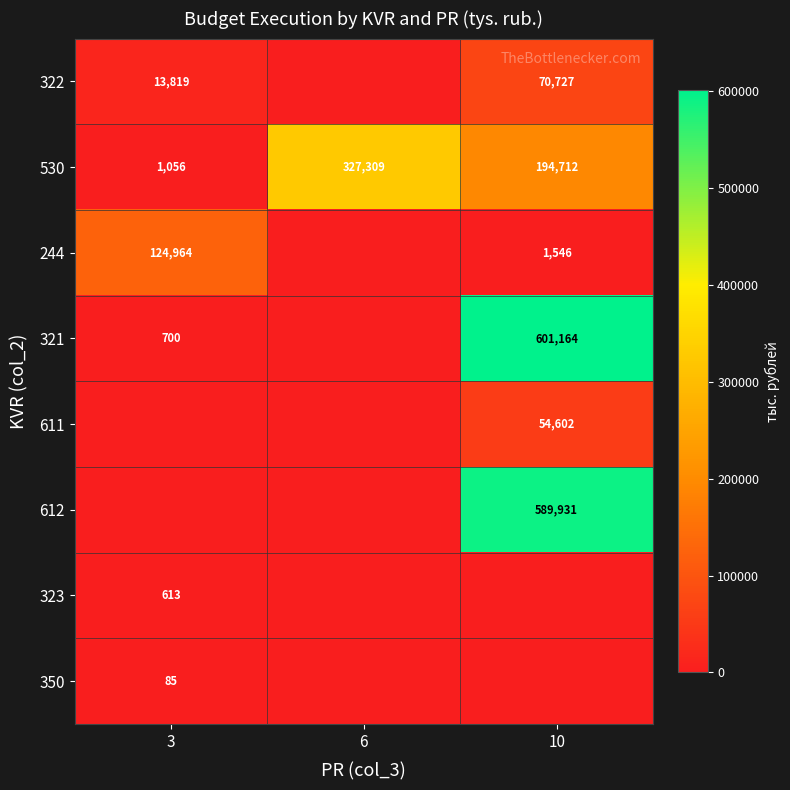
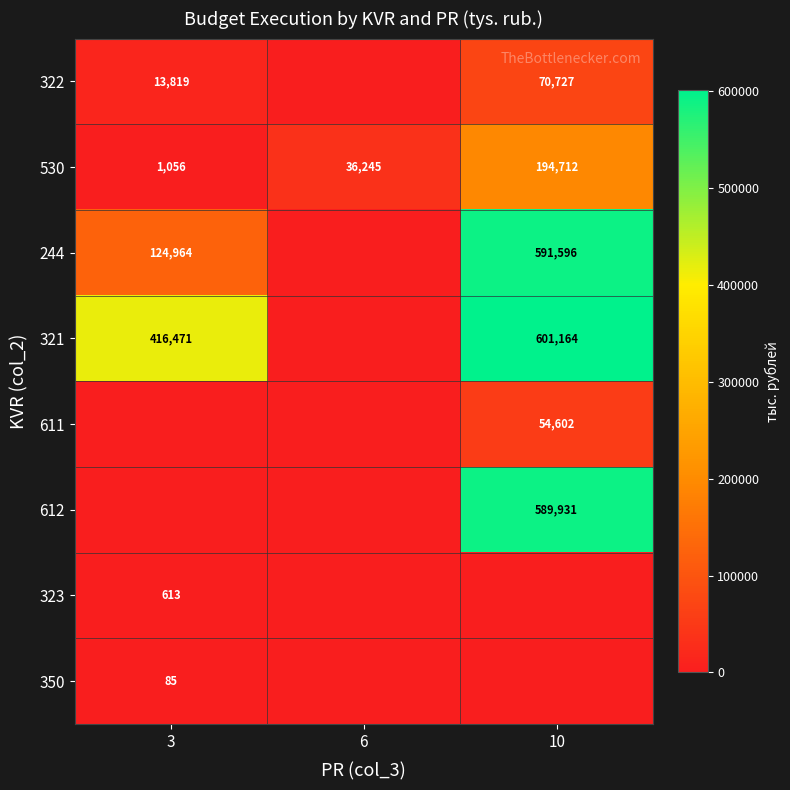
  {
    "322": {
      "3": "13,819"
    },
    "530": {
      "3": "1,056",
-     "6": "327,309",
+     "6": "36,245",
      "10": "194,712"
    },
    "244": {
      "3": "124,964",
-     "10": "1,546"
+     "10": "591,596"
    },
    "321": {
-     "3": "700",
+     "3": "416,471",
      "10": "601,164"
    },
    "611": {
      "10": "54,602"
    },
    "612": {
      "10": "589,931"
    },
    "323": {
      "3": "613"
    },
    "350": {
      "3": "85"
    }
  }
